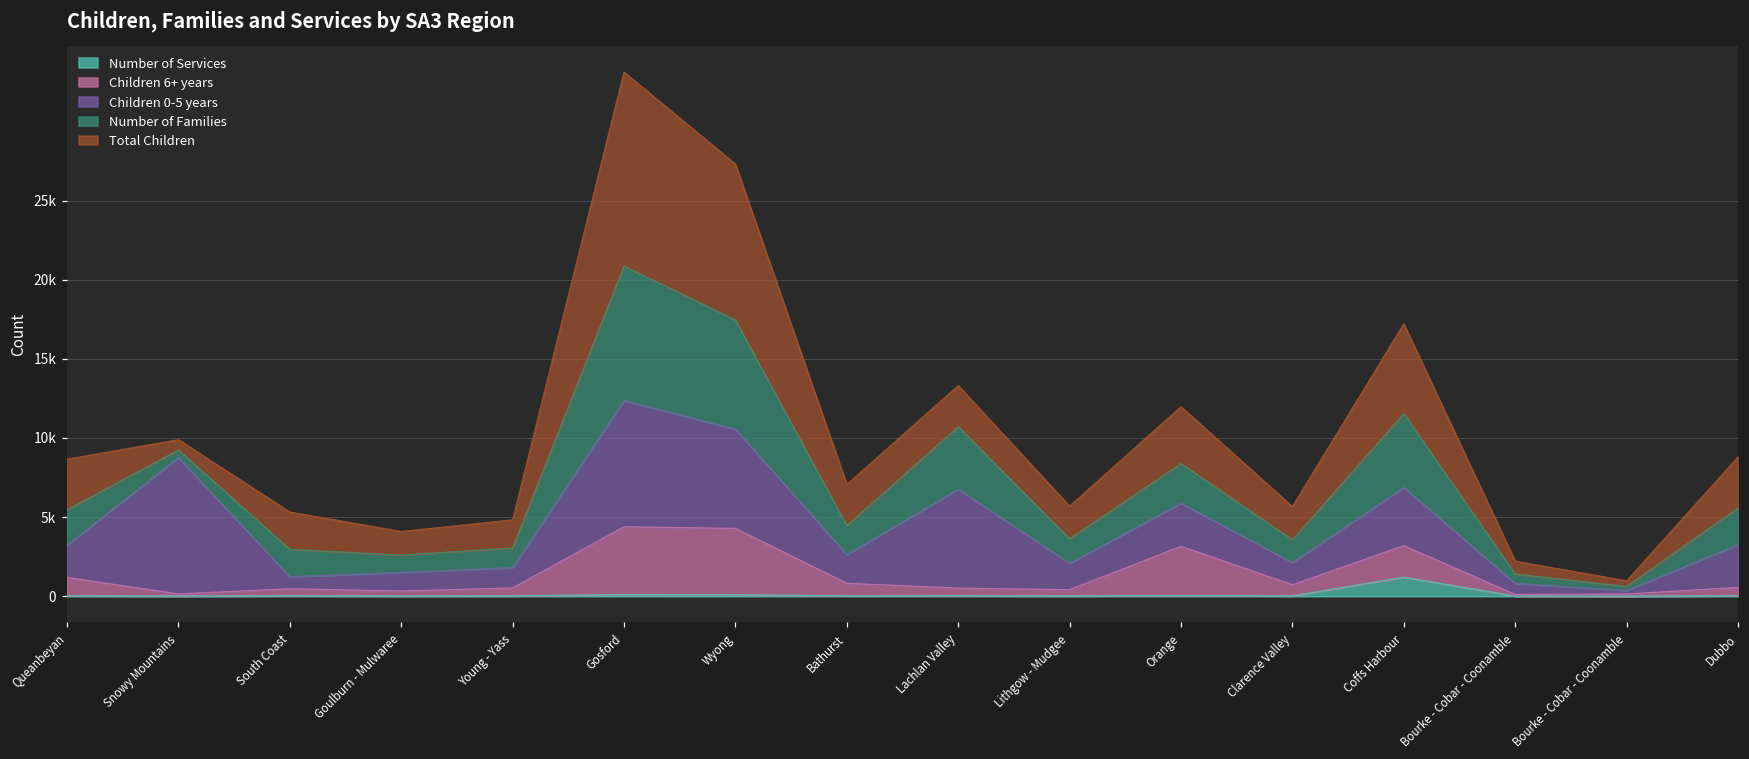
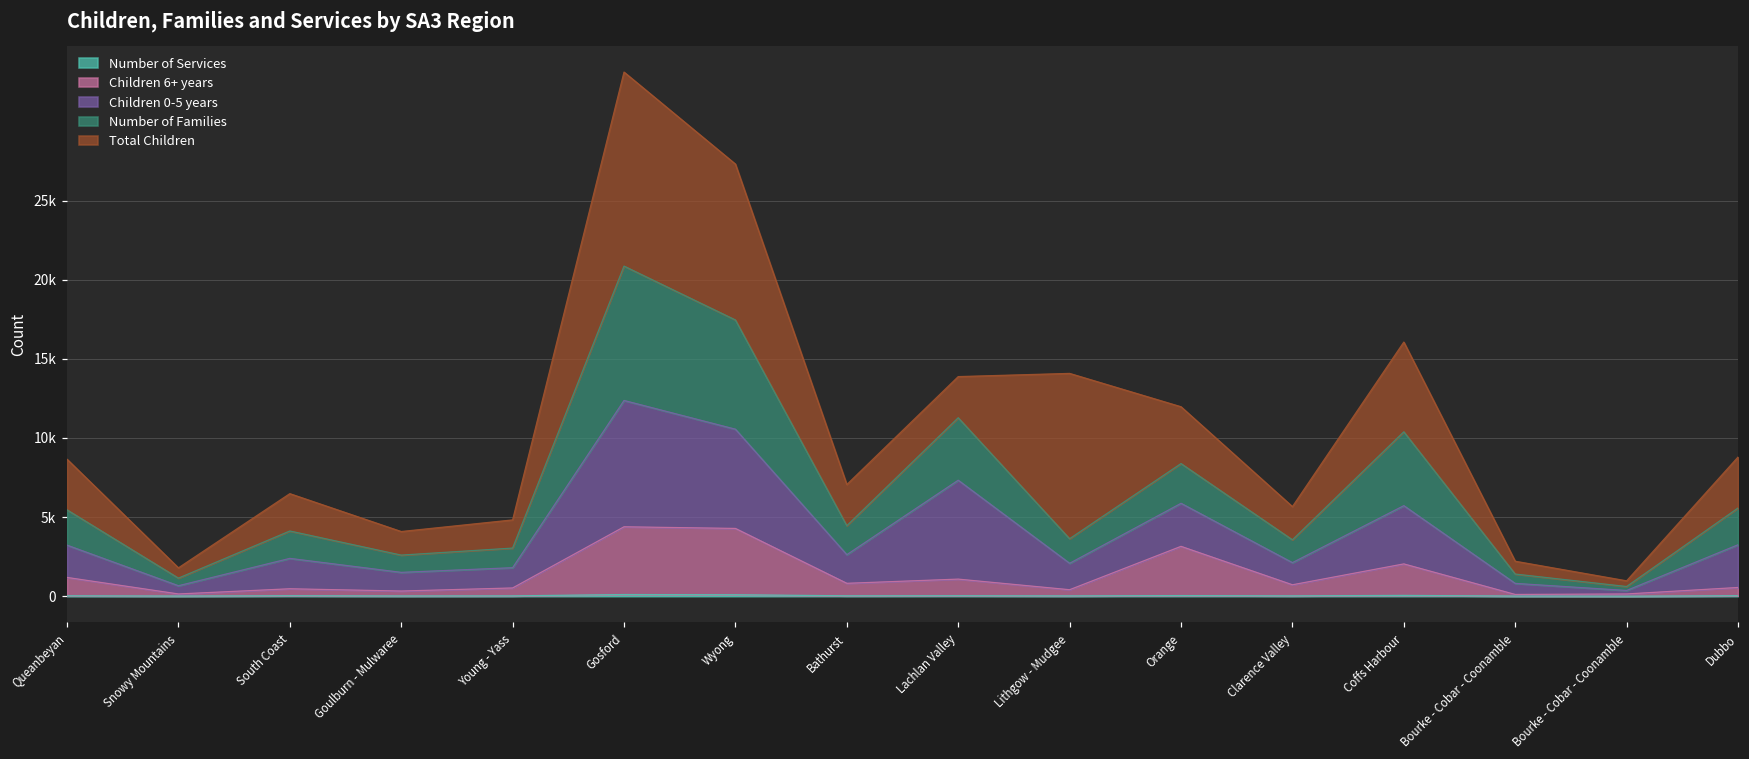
  {
    "Number of Services": {
      "Queanbeyan": 0,
      "South Coast": 0,
      "Goulburn - Mulwaree": 0,
      "Young - Yass": 0,
      "Gosford": 100,
      "Wyong": 100,
      "Bathurst": 0,
      "Lachlan Valley": 0,
      "Lithgow - Mudgee": 0,
      "Orange": 0,
      "Clarence Valley": 0,
-     "Coffs Harbour": 1200,
+     "Coffs Harbour": 100,
      "Dubbo": 0
    },
    "Children 6+ years": {
      "Queanbeyan": 1200,
      "South Coast": 400,
      "Goulburn - Mulwaree": 300,
      "Young - Yass": 500,
      "Gosford": 4300,
      "Wyong": 4200,
      "Bathurst": 800,
-     "Lachlan Valley": 500,
+     "Lachlan Valley": 1100,
      "Lithgow - Mudgee": 400,
      "Orange": 3100,
      "Clarence Valley": 700,
      "Coffs Harbour": 2000,
      "Dubbo": 500
    },
    "Children 0-5 years": {
      "Queanbeyan": 2000,
-     "Snowy Mountains": 8600,
-     "South Coast": 800,
+     "Snowy Mountains": 500,
+     "South Coast": 1900,
      "Goulburn - Mulwaree": 1200,
      "Young - Yass": 1300,
      "Gosford": 8000,
      "Wyong": 6300,
      "Bathurst": 1800,
      "Lachlan Valley": 6200,
      "Lithgow - Mudgee": 1700,
      "Orange": 2700,
      "Clarence Valley": 1400,
      "Coffs Harbour": 3700,
      "Dubbo": 2700
    },
    "Number of Families": {
      "Queanbeyan": 2200,
      "Snowy Mountains": 500,
      "South Coast": 1700,
      "Goulburn - Mulwaree": 1100,
      "Young - Yass": 1200,
      "Gosford": 8500,
      "Wyong": 6900,
      "Bathurst": 1800,
      "Lachlan Valley": 3900,
      "Lithgow - Mudgee": 1600,
      "Orange": 2500,
      "Clarence Valley": 1400,
      "Coffs Harbour": 4700,
      "Dubbo": 2300
    },
    "Total Children": {
      "Queanbeyan": 3200,
      "Snowy Mountains": 700,
      "South Coast": 2400,
      "Goulburn - Mulwaree": 1500,
      "Young - Yass": 1800,
      "Gosford": 12300,
      "Wyong": 9900,
      "Bathurst": 2600,
      "Lachlan Valley": 2600,
-     "Lithgow - Mudgee": 2100,
+     "Lithgow - Mudgee": 10400,
      "Orange": 3600,
      "Clarence Valley": 2100,
      "Coffs Harbour": 5700,
      "Dubbo": 3200
    }
  }
